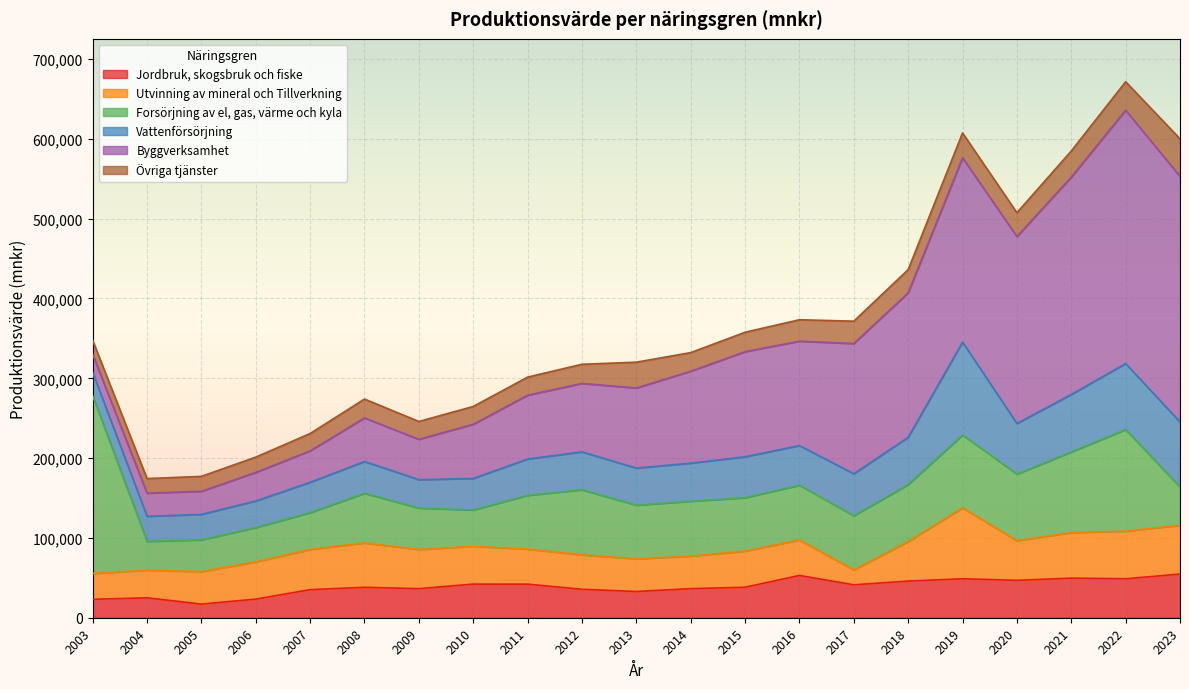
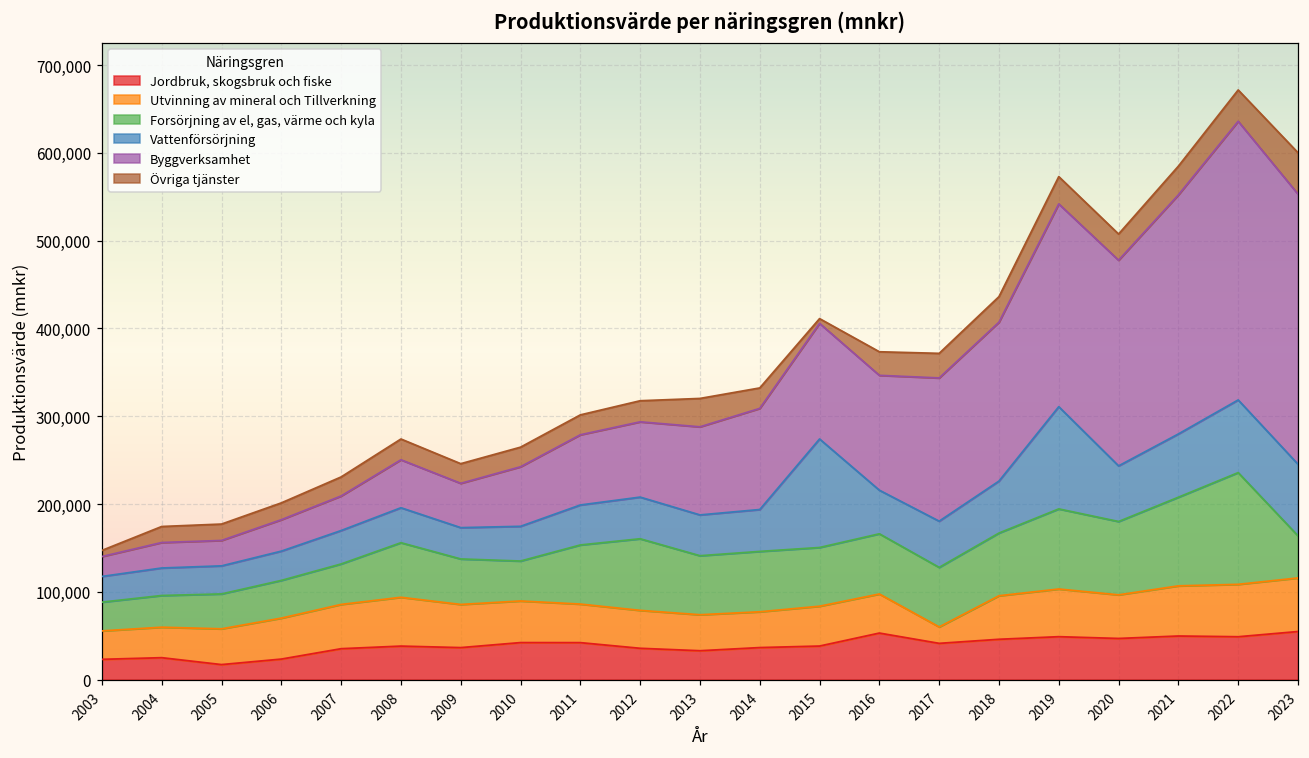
  {
    "Jordbruk, skogsbruk och fiske": {
      "2003": "20,000",
      "2004": "20,000",
      "2005": "20,000",
      "2006": "20,000",
      "2007": "40,000",
      "2008": "40,000",
      "2009": "40,000",
      "2010": "40,000",
      "2011": "40,000",
      "2012": "40,000",
      "2013": "30,000",
      "2014": "40,000",
      "2015": "40,000",
      "2016": "50,000",
      "2017": "40,000",
      "2018": "50,000",
      "2019": "50,000",
      "2020": "50,000",
      "2021": "50,000",
      "2022": "50,000",
      "2023": "50,000"
    },
    "Utvinning av mineral och Tillverkning": {
      "2003": "30,000",
      "2004": "30,000",
      "2005": "40,000",
      "2006": "50,000",
      "2007": "50,000",
      "2008": "60,000",
      "2009": "50,000",
      "2010": "50,000",
      "2011": "40,000",
      "2012": "40,000",
      "2013": "40,000",
      "2014": "40,000",
      "2015": "50,000",
      "2016": "40,000",
      "2017": "20,000",
      "2018": "50,000",
-     "2019": "90,000",
+     "2019": "50,000",
      "2020": "50,000",
      "2021": "60,000",
      "2022": "60,000",
      "2023": "60,000"
    },
    "Forsörjning av el, gas, värme och kyla": {
-     "2003": "220,000",
+     "2003": "30,000",
      "2004": "40,000",
      "2005": "40,000",
      "2006": "40,000",
      "2007": "50,000",
      "2008": "60,000",
      "2009": "50,000",
      "2010": "50,000",
      "2011": "70,000",
      "2012": "80,000",
      "2013": "70,000",
      "2014": "70,000",
      "2015": "70,000",
      "2016": "70,000",
      "2017": "70,000",
      "2018": "70,000",
      "2019": "90,000",
      "2020": "80,000",
      "2021": "100,000",
      "2022": "130,000",
      "2023": "50,000"
    },
    "Vattenförsörjning": {
      "2003": "30,000",
      "2004": "30,000",
      "2005": "30,000",
      "2006": "30,000",
      "2007": "40,000",
      "2008": "40,000",
      "2009": "40,000",
      "2010": "40,000",
      "2011": "50,000",
      "2012": "50,000",
      "2013": "50,000",
      "2014": "50,000",
-     "2015": "50,000",
+     "2015": "120,000",
      "2016": "50,000",
      "2017": "50,000",
      "2018": "60,000",
      "2019": "120,000",
      "2020": "60,000",
      "2021": "70,000",
      "2022": "80,000",
      "2023": "80,000"
    },
    "Byggverksamhet": {
      "2003": "20,000",
      "2004": "30,000",
      "2005": "30,000",
      "2006": "40,000",
      "2007": "40,000",
      "2008": "50,000",
      "2009": "50,000",
      "2010": "70,000",
      "2011": "80,000",
      "2012": "90,000",
      "2013": "100,000",
      "2014": "120,000",
      "2015": "130,000",
      "2016": "130,000",
      "2017": "160,000",
      "2018": "180,000",
      "2019": "230,000",
      "2020": "230,000",
      "2021": "270,000",
      "2022": "320,000",
      "2023": "310,000"
    },
    "Övriga tjänster": {
-     "2003": "20,000",
+     "2003": "10,000",
      "2004": "20,000",
      "2005": "20,000",
      "2006": "20,000",
      "2007": "20,000",
      "2008": "20,000",
      "2009": "20,000",
      "2010": "20,000",
      "2011": "20,000",
      "2012": "20,000",
      "2013": "30,000",
      "2014": "20,000",
-     "2015": "20,000",
+     "2015": "10,000",
      "2016": "30,000",
      "2017": "30,000",
      "2018": "30,000",
      "2019": "30,000",
      "2020": "30,000",
      "2021": "30,000",
      "2022": "40,000",
      "2023": "50,000"
    }
  }
